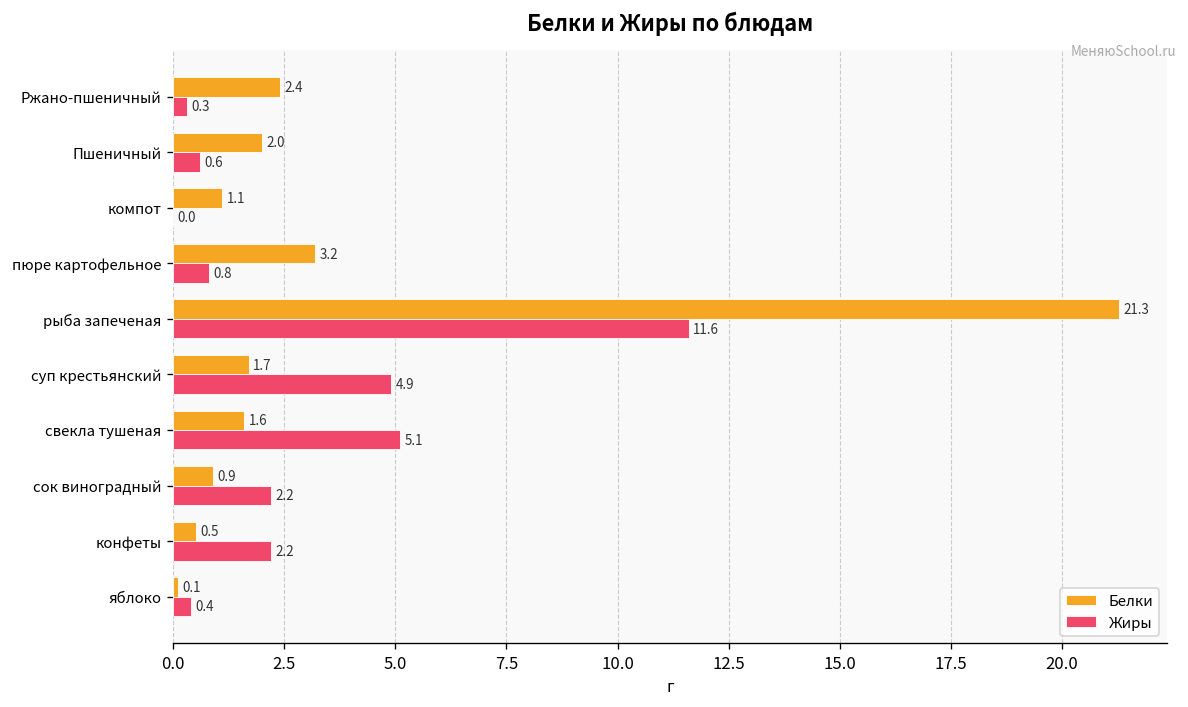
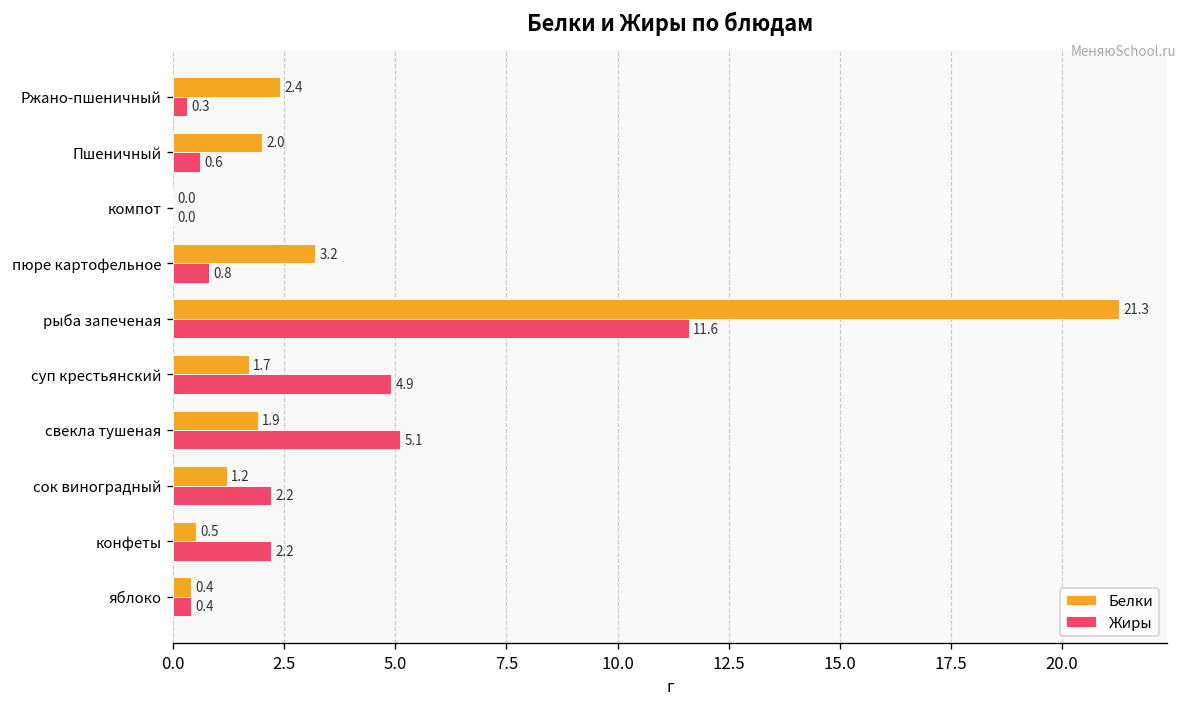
  {
    "Белки": {
      "Ржано-пшеничный": 2.4,
      "Пшеничный": 2.0,
-     "компот": 1.1,
+     "компот": 0.0,
      "пюре картофельное": 3.2,
      "рыба запеченая": 21.3,
      "суп крестьянский": 1.7,
-     "свекла тушеная": 1.6,
-     "сок виноградный": 0.9,
+     "свекла тушеная": 1.9,
+     "сок виноградный": 1.2,
      "конфеты": 0.5,
-     "яблоко": 0.1
+     "яблоко": 0.4
    },
    "Жиры": {
      "Ржано-пшеничный": 0.3,
      "Пшеничный": 0.6,
      "компот": 0.0,
      "пюре картофельное": 0.8,
      "рыба запеченая": 11.6,
      "суп крестьянский": 4.9,
      "свекла тушеная": 5.1,
      "сок виноградный": 2.2,
      "конфеты": 2.2,
      "яблоко": 0.4
    }
  }
